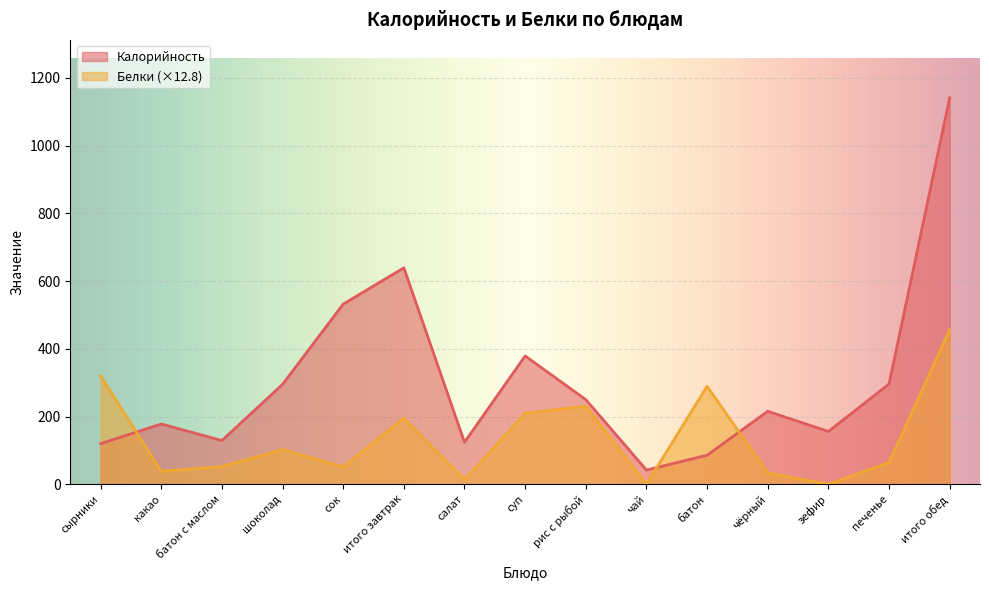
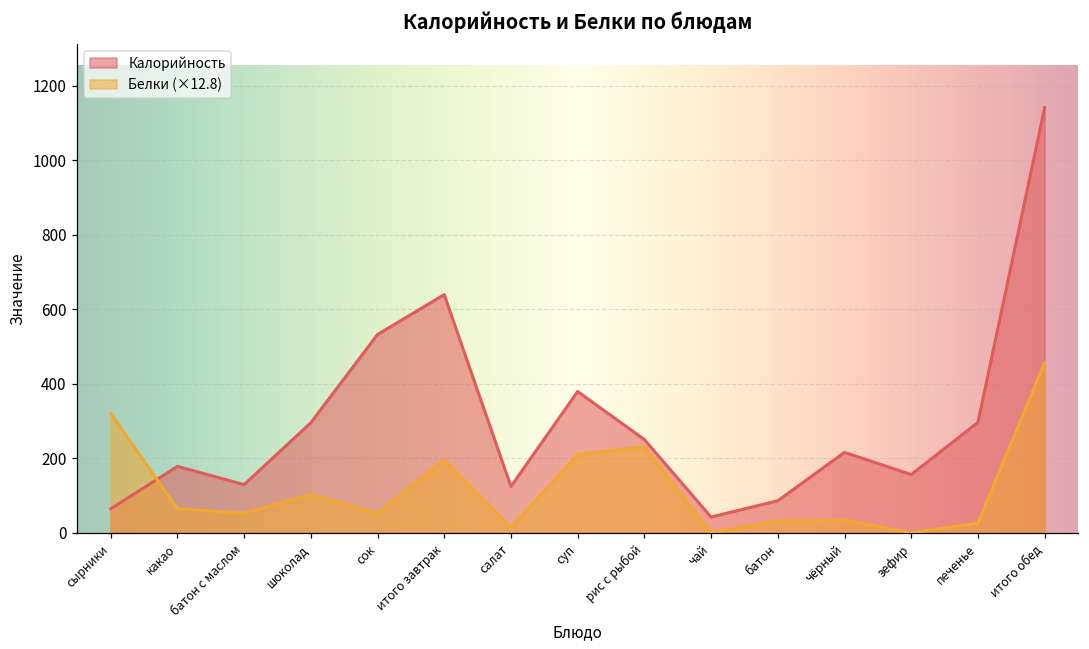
  {
    "Калорийность": {
-     "сырники": 120,
+     "сырники": 60,
      "какао": 180,
      "батон с маслом": 130,
      "шоколад": 300,
      "сок": 530,
      "итого завтрак": 640,
      "салат": 120,
      "суп": 380,
      "рис с рыбой": 250,
      "чай": 40,
      "батон": 90,
      "чёрный": 220,
      "зефир": 160,
      "печенье": 300,
      "итого обед": 1140
    },
    "Белки (×12.8)": {
      "сырники": 320,
-     "какао": 40,
+     "какао": 60,
      "батон с маслом": 50,
      "шоколад": 100,
      "сок": 50,
      "итого завтрак": 200,
      "салат": 10,
      "суп": 210,
      "рис с рыбой": 230,
      "чай": 0,
-     "батон": 290,
+     "батон": 30,
      "чёрный": 30,
      "зефир": 0,
-     "печенье": 60,
+     "печенье": 30,
      "итого обед": 460
    }
  }
